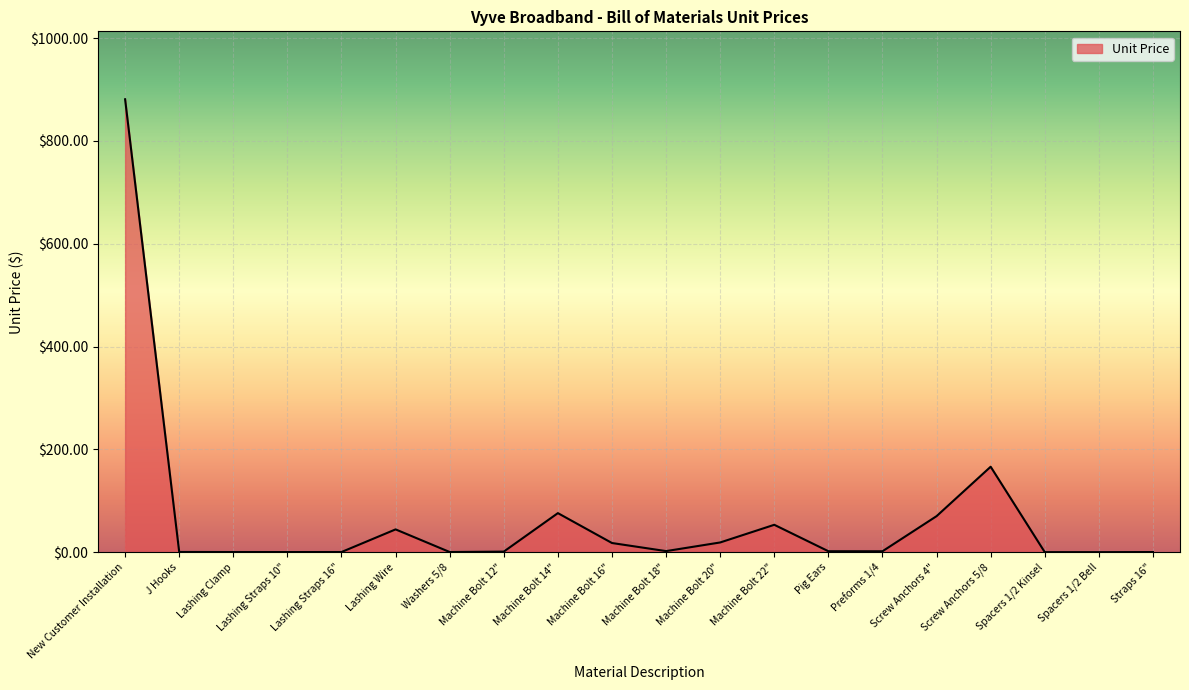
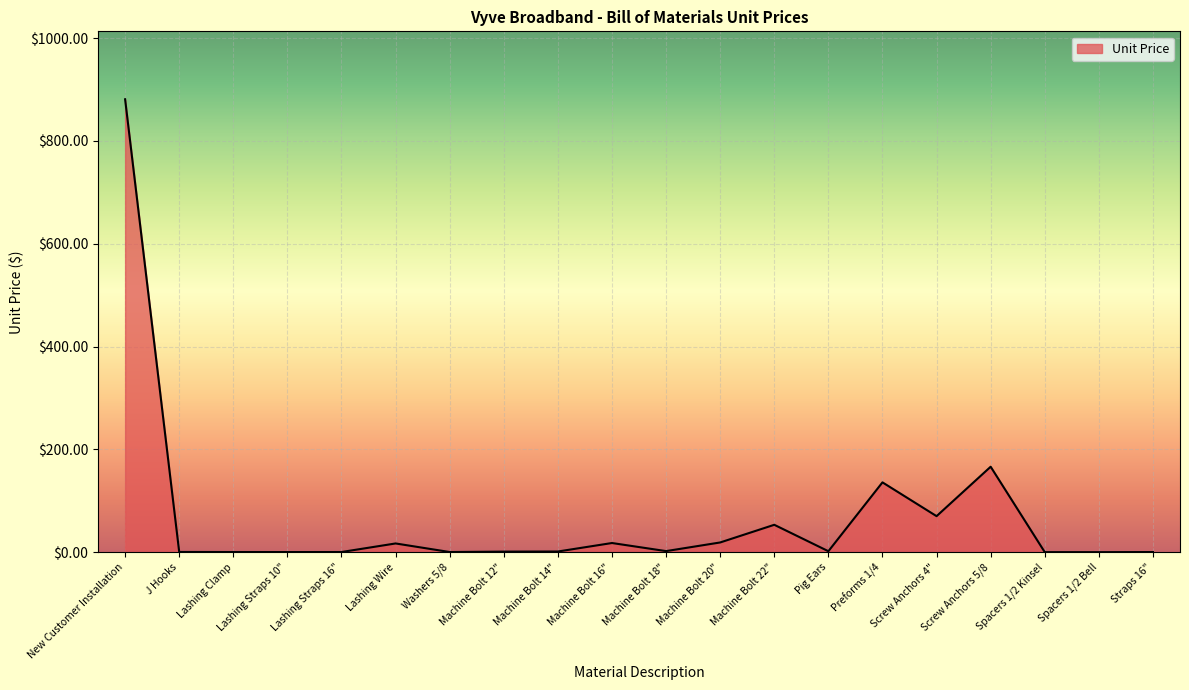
  {
    "New Customer Installation": "$880",
    "J Hooks": "$0",
    "Lashing Clamp": "$0",
    "Lashing Straps 10\"": "$0",
    "Lashing Straps 16\"": "$0",
-   "Lashing Wire": "$40",
+   "Lashing Wire": "$20",
    "Washers 5/8": "$0",
    "Machine Bolt 12\"": "$0",
-   "Machine Bolt 14\"": "$80",
+   "Machine Bolt 14\"": "$0",
    "Machine Bolt 16\"": "$20",
    "Machine Bolt 18\"": "$0",
    "Machine Bolt 20\"": "$20",
    "Machine Bolt 22\"": "$50",
    "Pig Ears": "$0",
-   "Preforms 1/4": "$0",
+   "Preforms 1/4": "$140",
    "Screw Anchors 4\"": "$70",
    "Screw Anchors 5/8": "$170",
    "Spacers 1/2 Kinsel": "$0",
    "Spacers 1/2 Bell": "$0",
    "Straps 16\"": "$0"
  }
